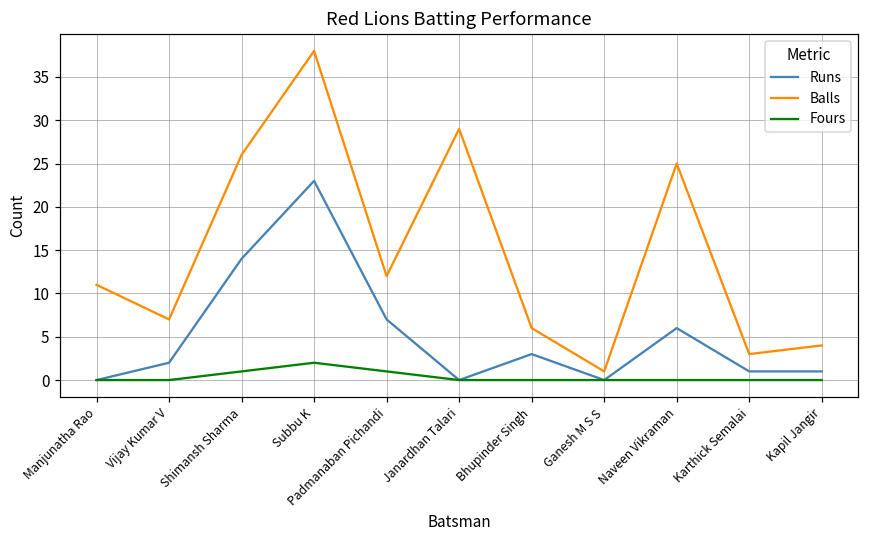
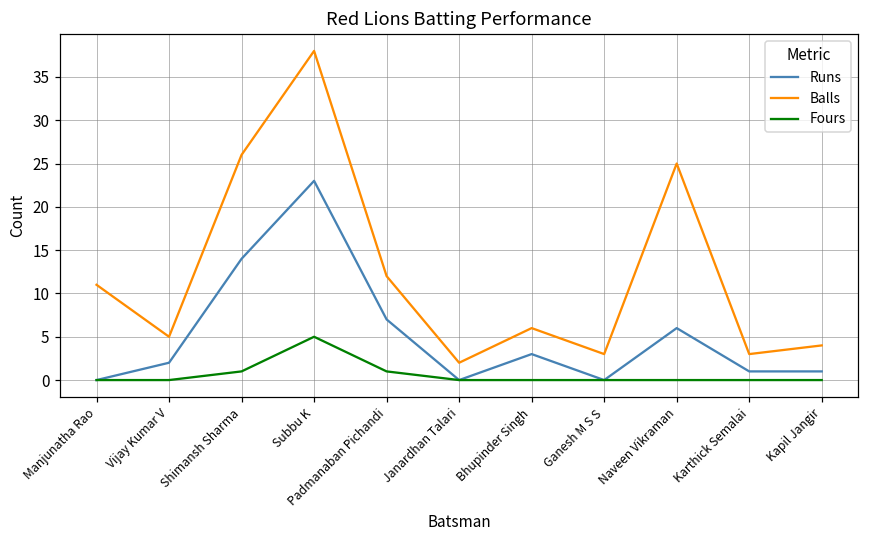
  {
    "Runs": {
      "Vijay Kumar V": 2,
      "Shimansh Sharma": 14,
      "Subbu K": 23,
      "Padmanaban Pichandi": 7,
      "Bhupinder Singh": 3,
      "Naveen Vikraman": 6,
      "Karthick Semalai": 1,
      "Kapil Jangir": 1
    },
    "Balls": {
      "Manjunatha Rao": 11,
-     "Vijay Kumar V": 7,
+     "Vijay Kumar V": 5,
      "Shimansh Sharma": 26,
      "Subbu K": 38,
      "Padmanaban Pichandi": 12,
-     "Janardhan Talari": 29,
+     "Janardhan Talari": 2,
      "Bhupinder Singh": 6,
-     "Ganesh M S S": 1,
+     "Ganesh M S S": 3,
      "Naveen Vikraman": 25,
      "Karthick Semalai": 3,
      "Kapil Jangir": 4
    },
    "Fours": {
      "Vijay Kumar V": 0,
      "Shimansh Sharma": 1,
-     "Subbu K": 2,
+     "Subbu K": 5,
      "Padmanaban Pichandi": 1,
      "Bhupinder Singh": 0,
      "Naveen Vikraman": 0,
      "Karthick Semalai": 0,
      "Kapil Jangir": 0
    }
  }
